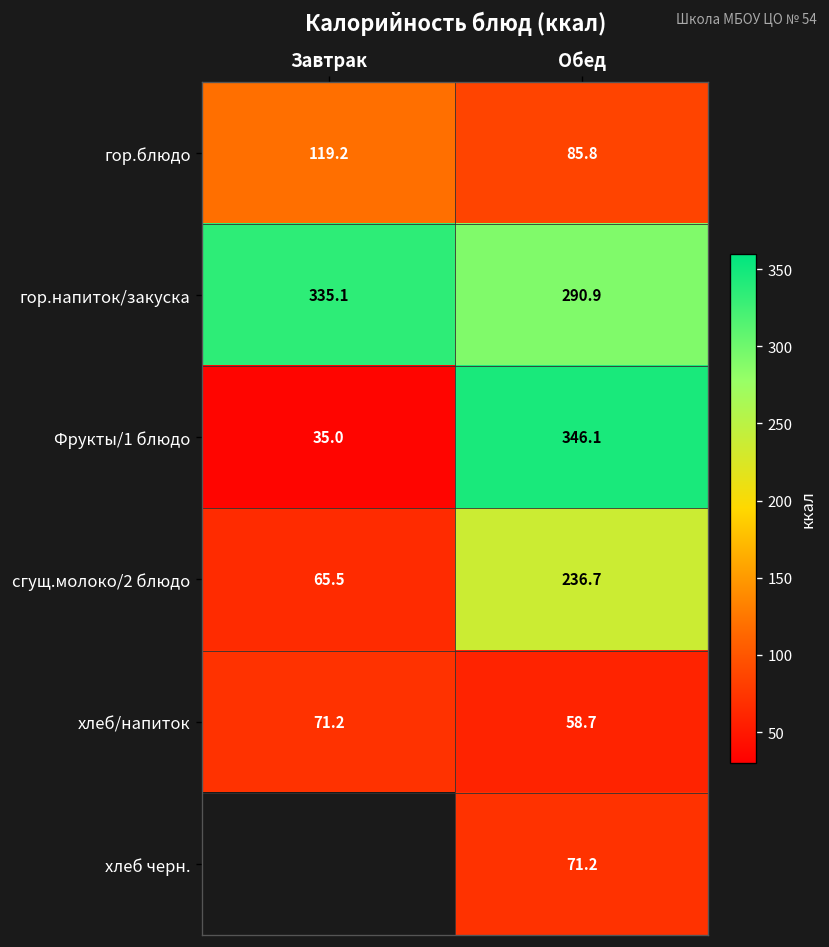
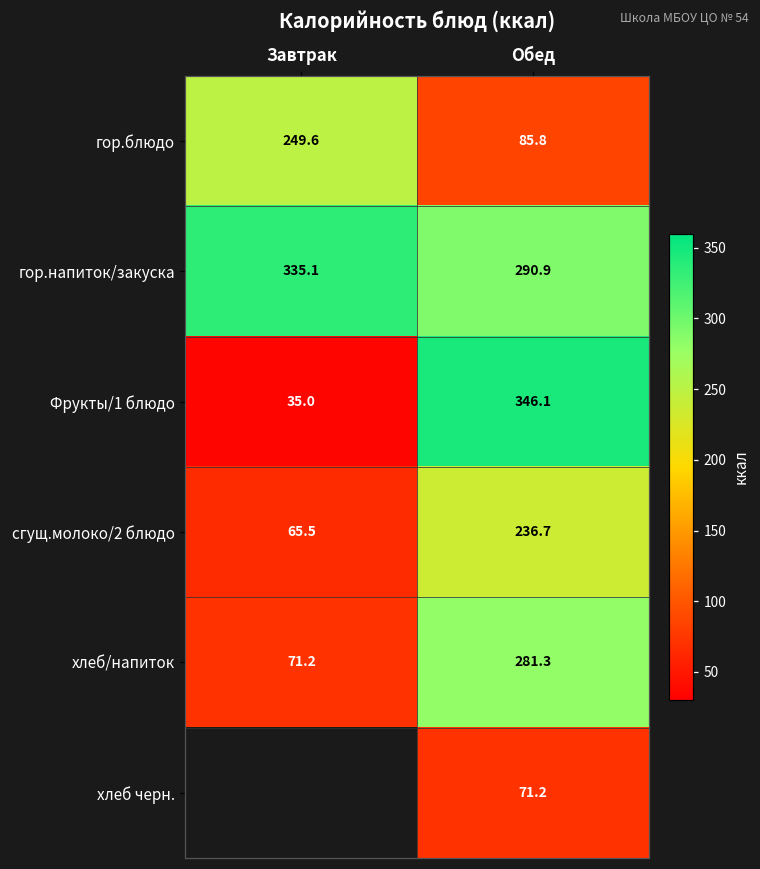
  {
    "гор.блюдо": {
-     "Завтрак": 119.2,
+     "Завтрак": 249.6,
      "Обед": 85.8
    },
    "гор.напиток/закуска": {
      "Завтрак": 335.1,
      "Обед": 290.9
    },
    "Фрукты/1 блюдо": {
      "Завтрак": 35.0,
      "Обед": 346.1
    },
    "сгущ.молоко/2 блюдо": {
      "Завтрак": 65.5,
      "Обед": 236.7
    },
    "хлеб/напиток": {
      "Завтрак": 71.2,
-     "Обед": 58.7
+     "Обед": 281.3
    },
    "хлеб черн.": {
      "Обед": 71.2
    }
  }
